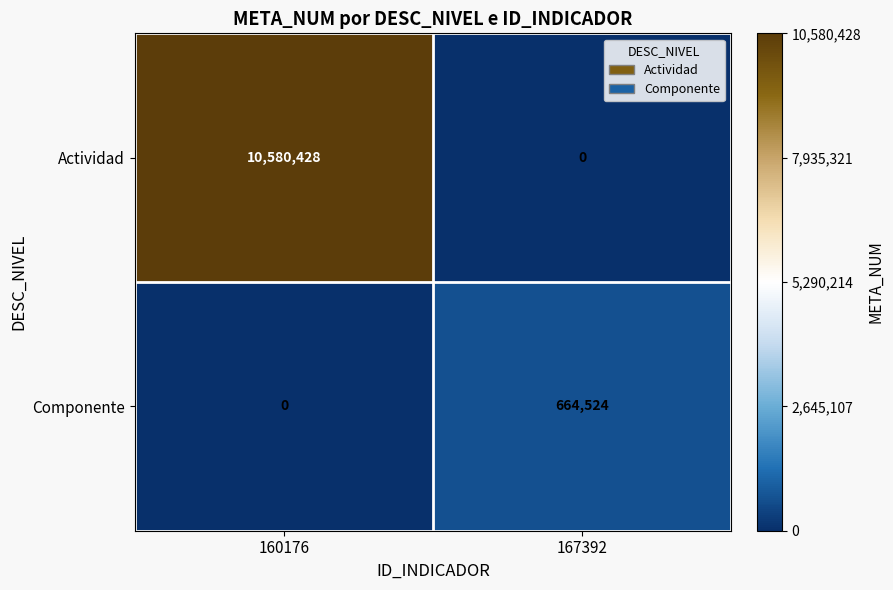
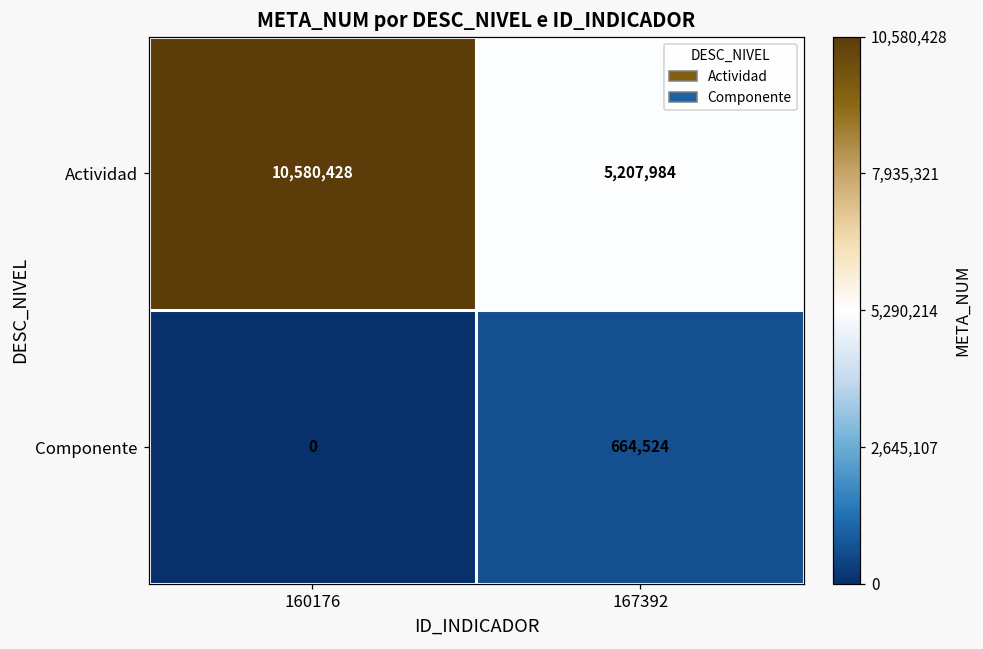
  {
    "Actividad": {
      "160176": "10,580,428",
-     "167392": "0"
+     "167392": "5,207,984"
    },
    "Componente": {
      "160176": "0",
      "167392": "664,524"
    }
  }
